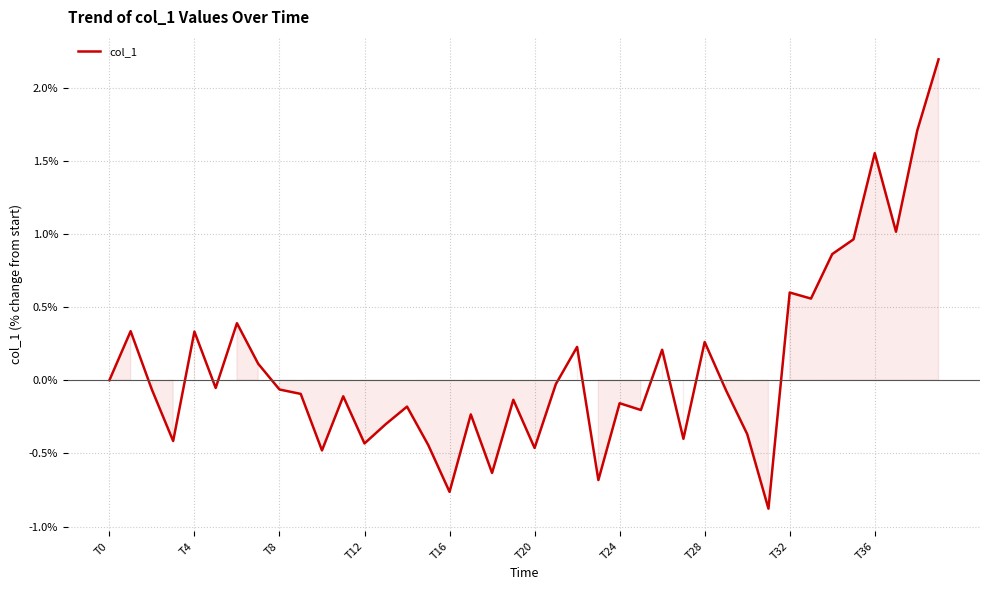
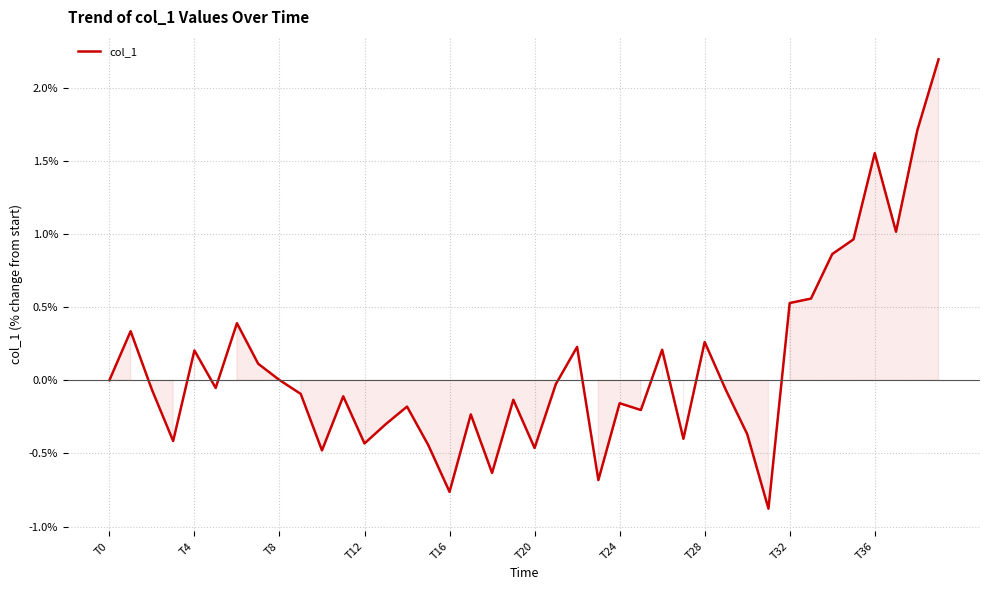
  {
    "T0": "0.00%",
-   "T4": "0.33%",
-   "T8": "-0.06%",
+   "T4": "0.20%",
+   "T8": "0.00%",
    "T12": "-0.43%",
    "T16": "-0.76%",
    "T20": "-0.46%",
    "T24": "-0.16%",
    "T28": "0.26%",
-   "T32": "0.60%",
+   "T32": "0.53%",
    "T36": "1.55%"
  }
